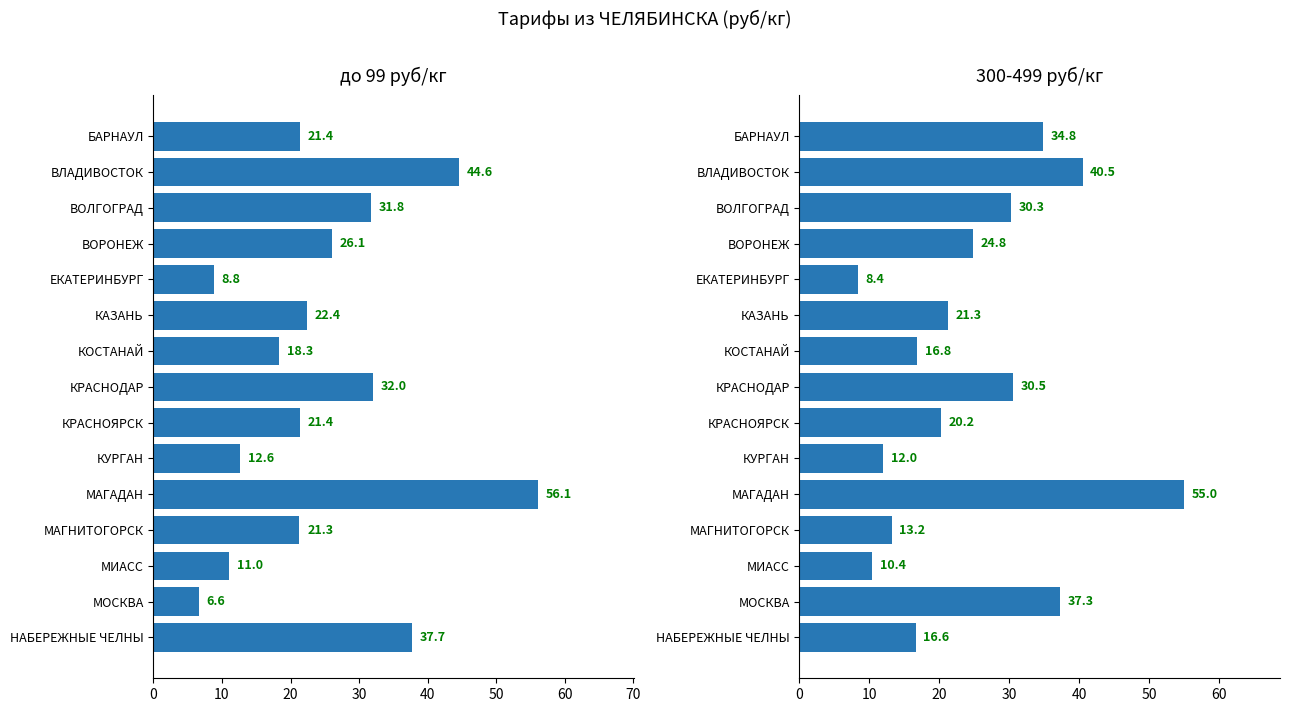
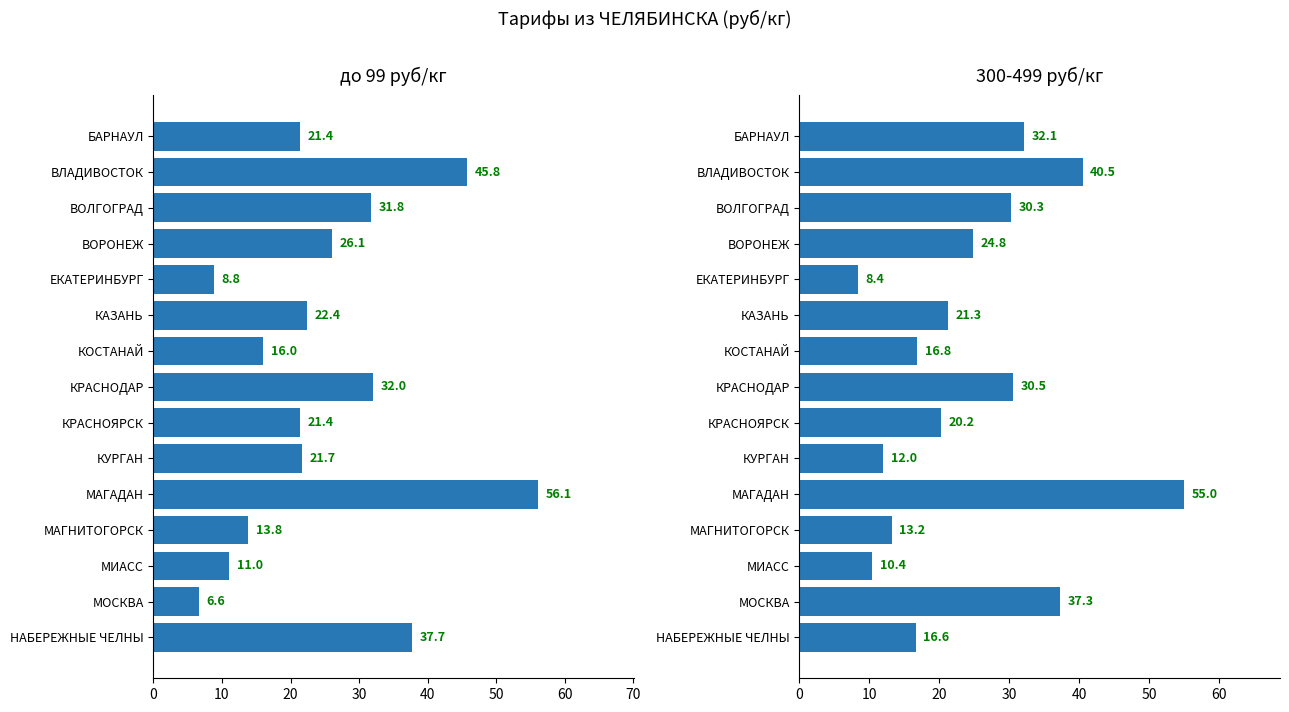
  {
    "до 99 руб/кг": {
      "БАРНАУЛ": 21.4,
-     "ВЛАДИВОСТОК": 44.6,
+     "ВЛАДИВОСТОК": 45.8,
      "ВОЛГОГРАД": 31.8,
      "ВОРОНЕЖ": 26.1,
      "ЕКАТЕРИНБУРГ": 8.8,
      "КАЗАНЬ": 22.4,
-     "КОСТАНАЙ": 18.3,
+     "КОСТАНАЙ": 16.0,
      "КРАСНОДАР": 32.0,
      "КРАСНОЯРСК": 21.4,
-     "КУРГАН": 12.6,
+     "КУРГАН": 21.7,
      "МАГАДАН": 56.1,
-     "МАГНИТОГОРСК": 21.3,
+     "МАГНИТОГОРСК": 13.8,
      "МИАСС": 11.0,
      "МОСКВА": 6.6,
      "НАБЕРЕЖНЫЕ ЧЕЛНЫ": 37.7
    },
    "300-499 руб/кг": {
-     "БАРНАУЛ": 34.8,
+     "БАРНАУЛ": 32.1,
      "ВЛАДИВОСТОК": 40.5,
      "ВОЛГОГРАД": 30.3,
      "ВОРОНЕЖ": 24.8,
      "ЕКАТЕРИНБУРГ": 8.4,
      "КАЗАНЬ": 21.3,
      "КОСТАНАЙ": 16.8,
      "КРАСНОДАР": 30.5,
      "КРАСНОЯРСК": 20.2,
      "КУРГАН": 12.0,
      "МАГАДАН": 55.0,
      "МАГНИТОГОРСК": 13.2,
      "МИАСС": 10.4,
      "МОСКВА": 37.3,
      "НАБЕРЕЖНЫЕ ЧЕЛНЫ": 16.6
    }
  }
